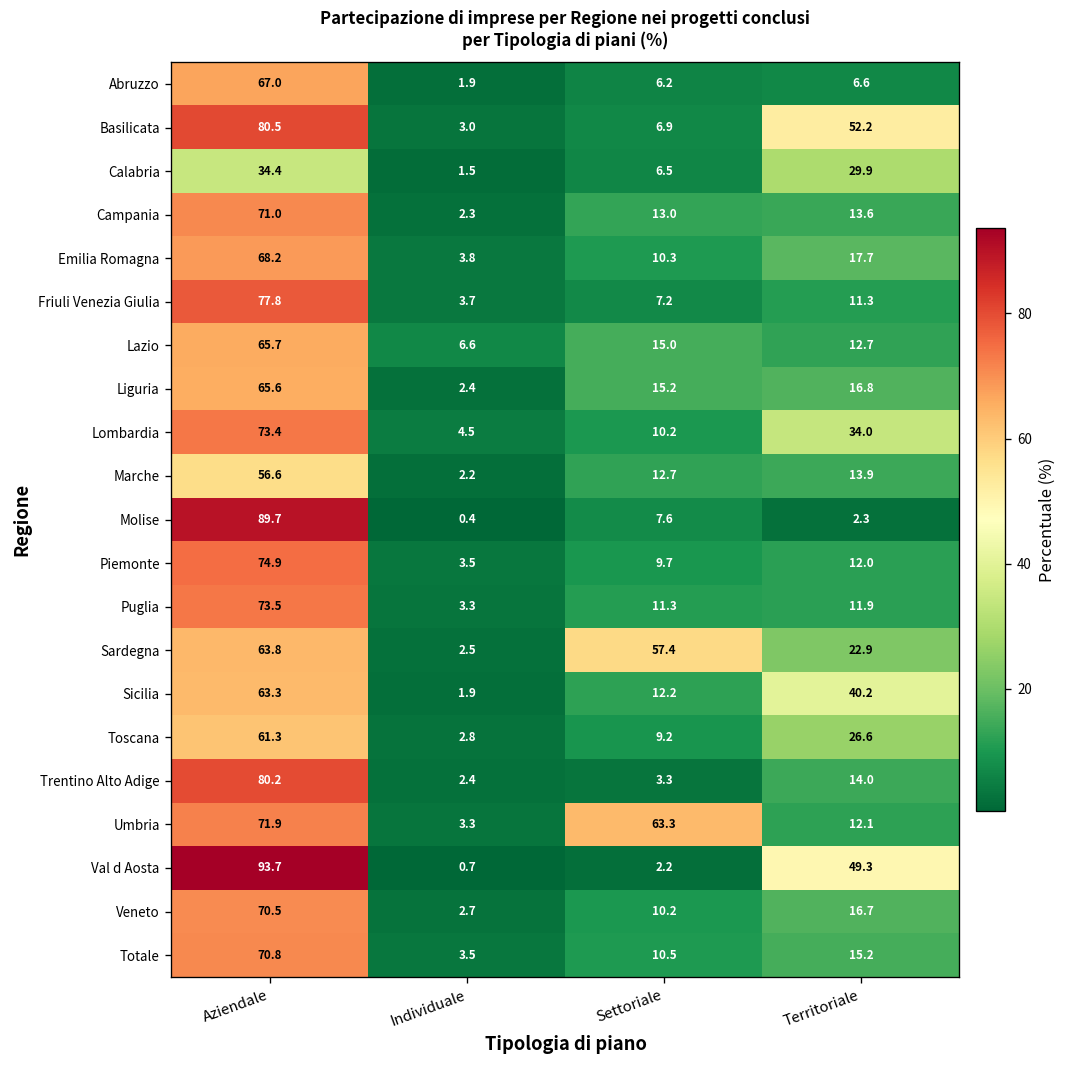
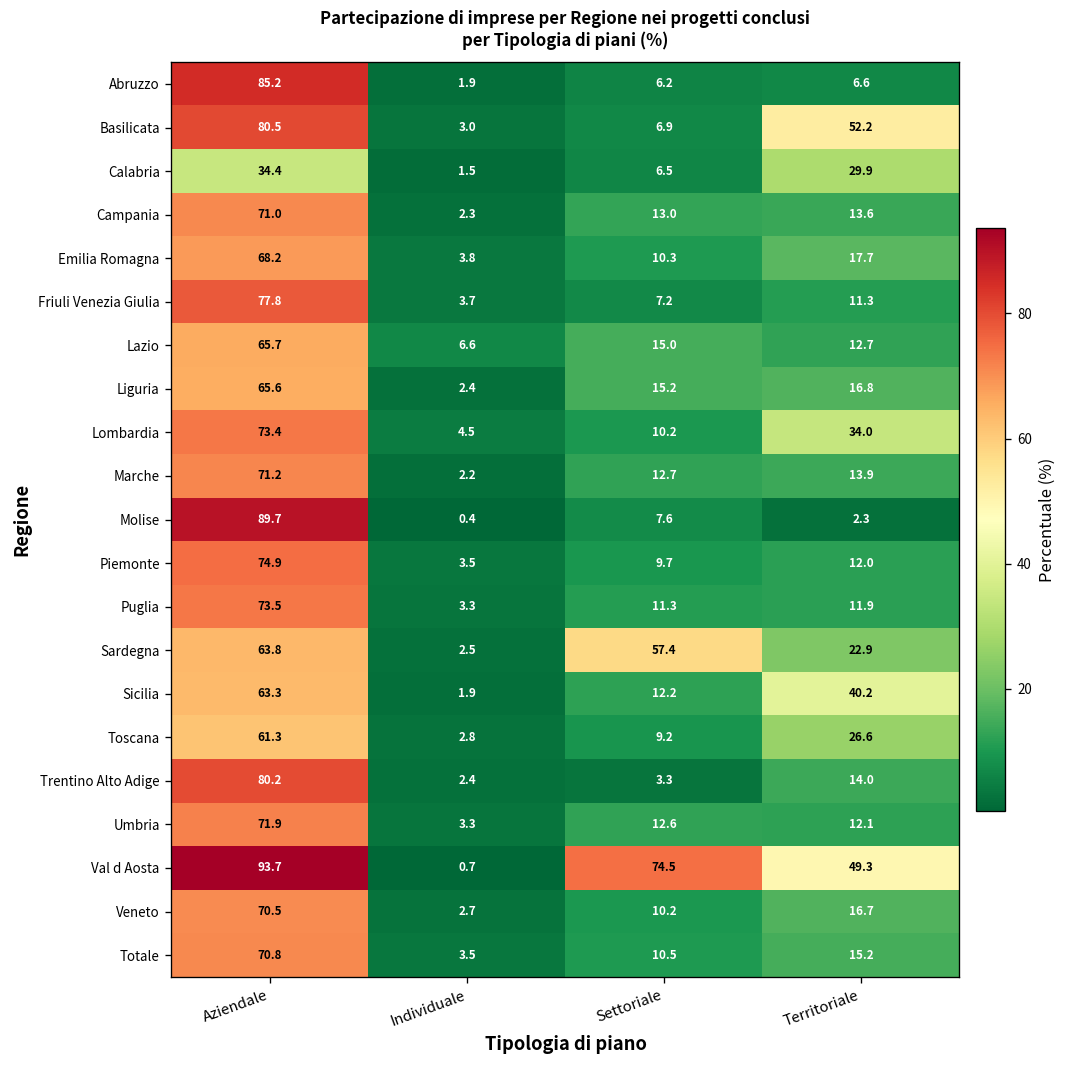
  {
    "Abruzzo": {
-     "Aziendale": 67.0,
+     "Aziendale": 85.2,
      "Individuale": 1.9,
      "Settoriale": 6.2,
      "Territoriale": 6.6
    },
    "Basilicata": {
      "Aziendale": 80.5,
      "Individuale": 3.0,
      "Settoriale": 6.9,
      "Territoriale": 52.2
    },
    "Calabria": {
      "Aziendale": 34.4,
      "Individuale": 1.5,
      "Settoriale": 6.5,
      "Territoriale": 29.9
    },
    "Campania": {
      "Aziendale": 71.0,
      "Individuale": 2.3,
      "Settoriale": 13.0,
      "Territoriale": 13.6
    },
    "Emilia Romagna": {
      "Aziendale": 68.2,
      "Individuale": 3.8,
      "Settoriale": 10.3,
      "Territoriale": 17.7
    },
    "Friuli Venezia Giulia": {
      "Aziendale": 77.8,
      "Individuale": 3.7,
      "Settoriale": 7.2,
      "Territoriale": 11.3
    },
    "Lazio": {
      "Aziendale": 65.7,
      "Individuale": 6.6,
      "Settoriale": 15.0,
      "Territoriale": 12.7
    },
    "Liguria": {
      "Aziendale": 65.6,
      "Individuale": 2.4,
      "Settoriale": 15.2,
      "Territoriale": 16.8
    },
    "Lombardia": {
      "Aziendale": 73.4,
      "Individuale": 4.5,
      "Settoriale": 10.2,
      "Territoriale": 34.0
    },
    "Marche": {
-     "Aziendale": 56.6,
+     "Aziendale": 71.2,
      "Individuale": 2.2,
      "Settoriale": 12.7,
      "Territoriale": 13.9
    },
    "Molise": {
      "Aziendale": 89.7,
      "Individuale": 0.4,
      "Settoriale": 7.6,
      "Territoriale": 2.3
    },
    "Piemonte": {
      "Aziendale": 74.9,
      "Individuale": 3.5,
      "Settoriale": 9.7,
      "Territoriale": 12.0
    },
    "Puglia": {
      "Aziendale": 73.5,
      "Individuale": 3.3,
      "Settoriale": 11.3,
      "Territoriale": 11.9
    },
    "Sardegna": {
      "Aziendale": 63.8,
      "Individuale": 2.5,
      "Settoriale": 57.4,
      "Territoriale": 22.9
    },
    "Sicilia": {
      "Aziendale": 63.3,
      "Individuale": 1.9,
      "Settoriale": 12.2,
      "Territoriale": 40.2
    },
    "Toscana": {
      "Aziendale": 61.3,
      "Individuale": 2.8,
      "Settoriale": 9.2,
      "Territoriale": 26.6
    },
    "Trentino Alto Adige": {
      "Aziendale": 80.2,
      "Individuale": 2.4,
      "Settoriale": 3.3,
      "Territoriale": 14.0
    },
    "Umbria": {
      "Aziendale": 71.9,
      "Individuale": 3.3,
-     "Settoriale": 63.3,
+     "Settoriale": 12.6,
      "Territoriale": 12.1
    },
    "Val d Aosta": {
      "Aziendale": 93.7,
      "Individuale": 0.7,
-     "Settoriale": 2.2,
+     "Settoriale": 74.5,
      "Territoriale": 49.3
    },
    "Veneto": {
      "Aziendale": 70.5,
      "Individuale": 2.7,
      "Settoriale": 10.2,
      "Territoriale": 16.7
    },
    "Totale": {
      "Aziendale": 70.8,
      "Individuale": 3.5,
      "Settoriale": 10.5,
      "Territoriale": 15.2
    }
  }
